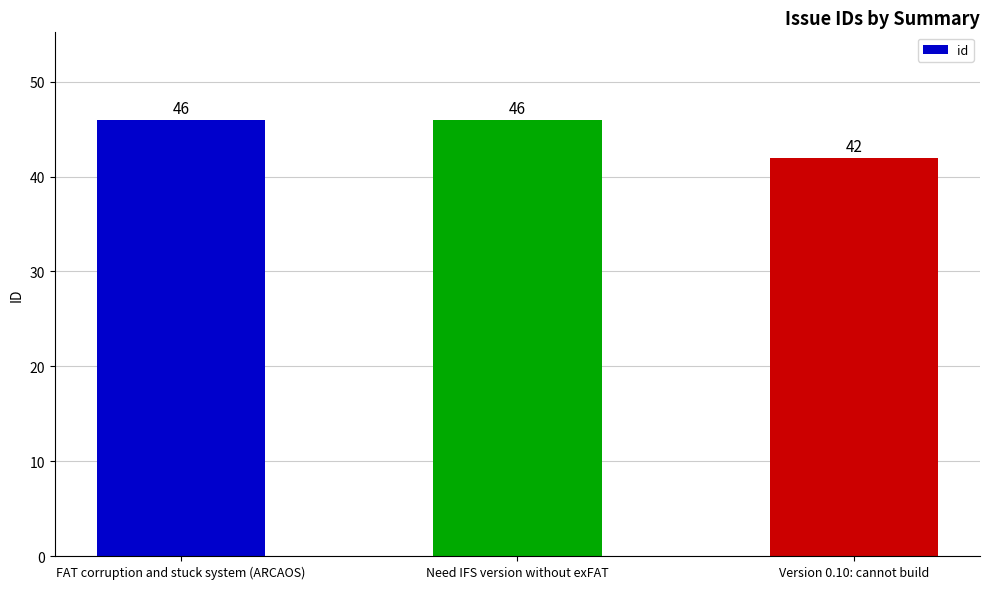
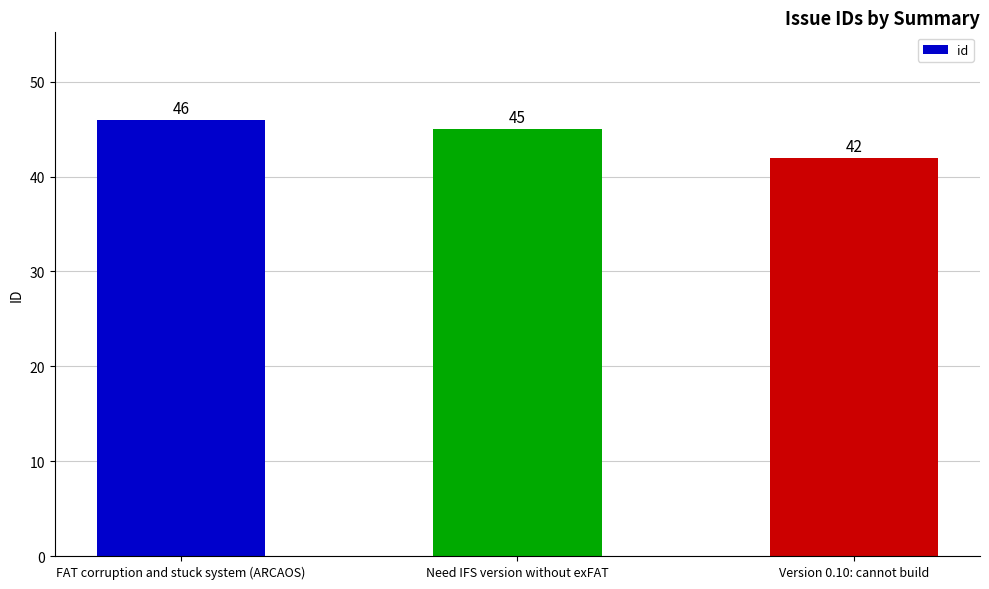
  {
    "FAT corruption and stuck system (ARCAOS)": 46,
-   "Need IFS version without exFAT": 46,
+   "Need IFS version without exFAT": 45,
    "Version 0.10: cannot build": 42
  }
